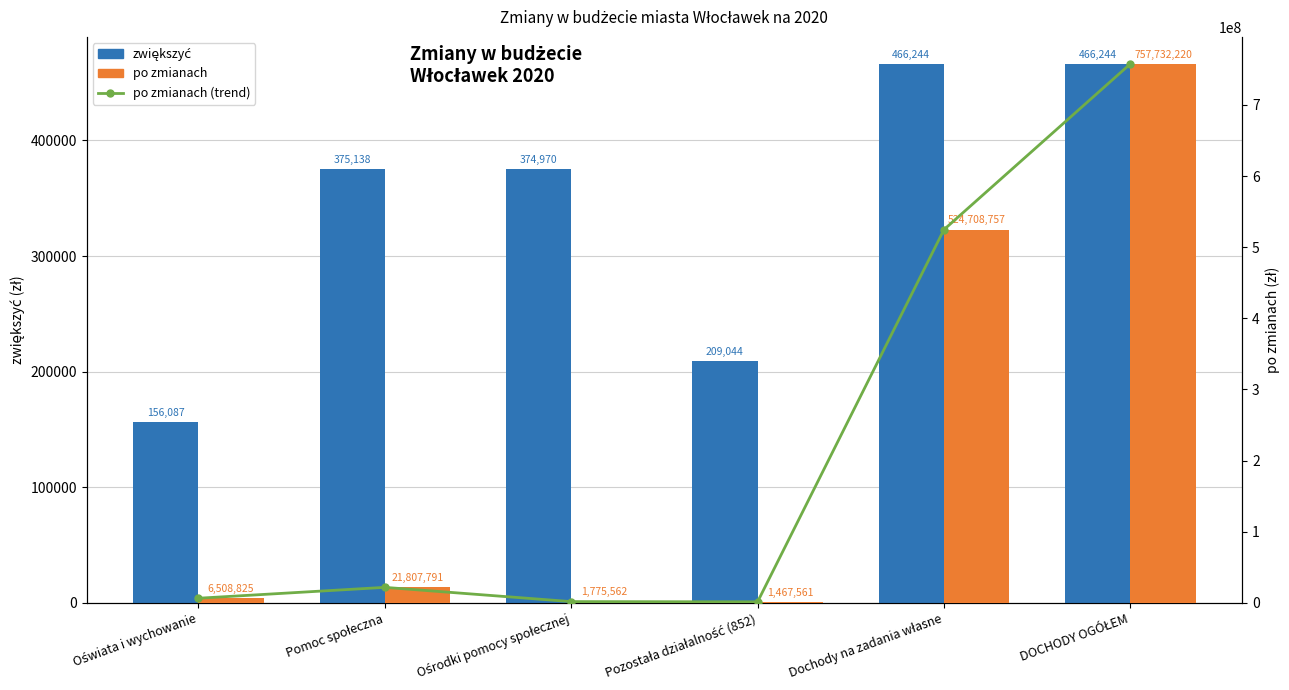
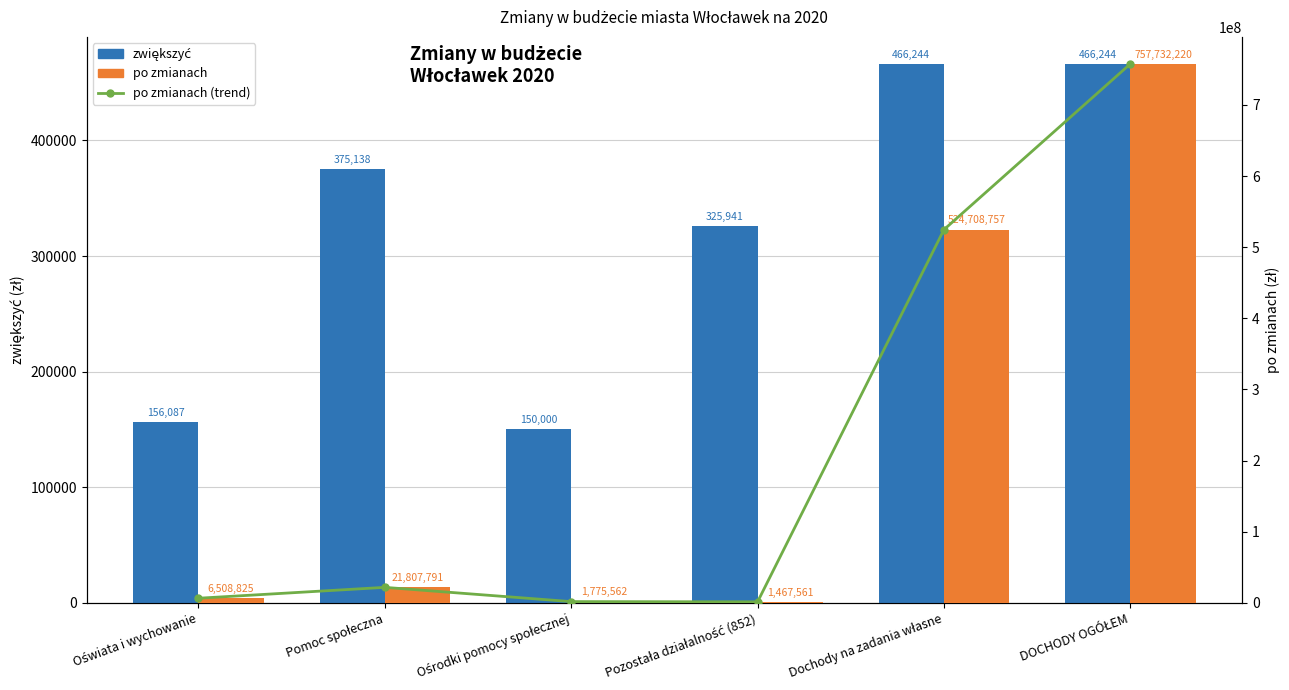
  {
    "zwiększyć": {
      "Oświata i wychowanie": "156,087",
      "Pomoc społeczna": "375,138",
-     "Ośrodki pomocy społecznej": "374,970",
-     "Pozostała działalność (852)": "209,044",
+     "Ośrodki pomocy społecznej": "150,000",
+     "Pozostała działalność (852)": "325,941",
      "Dochody na zadania własne": "466,244",
      "DOCHODY OGÓŁEM": "466,244"
    },
    "po zmianach": {
      "Oświata i wychowanie": "6,508,825",
      "Pomoc społeczna": "21,807,791",
      "Ośrodki pomocy społecznej": "1,775,562",
      "Pozostała działalność (852)": "1,467,561",
      "Dochody na zadania własne": "524,708,757",
      "DOCHODY OGÓŁEM": "757,732,220"
    }
  }
